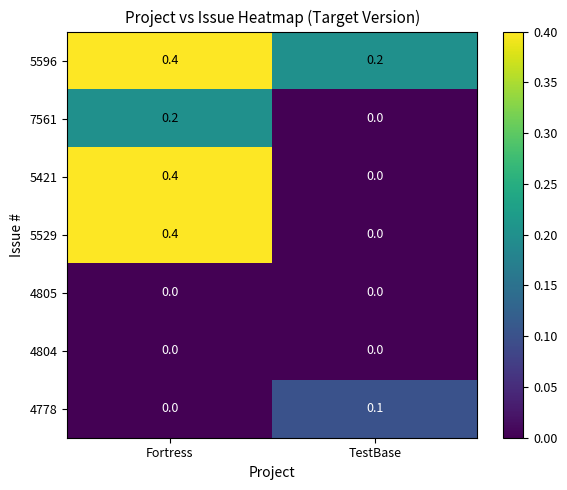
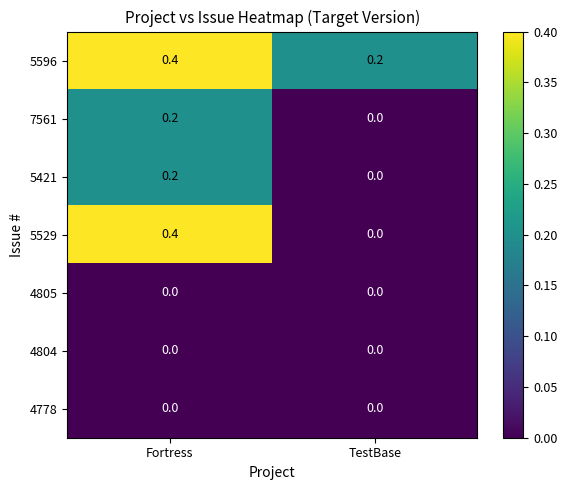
  {
    "5596": {
      "Fortress": 0.4,
      "TestBase": 0.2
    },
    "7561": {
      "Fortress": 0.2,
      "TestBase": 0.0
    },
    "5421": {
-     "Fortress": 0.4,
+     "Fortress": 0.2,
      "TestBase": 0.0
    },
    "5529": {
      "Fortress": 0.4,
      "TestBase": 0.0
    },
    "4805": {
      "Fortress": 0.0,
      "TestBase": 0.0
    },
    "4804": {
      "Fortress": 0.0,
      "TestBase": 0.0
    },
    "4778": {
      "Fortress": 0.0,
-     "TestBase": 0.1
+     "TestBase": 0.0
    }
  }
